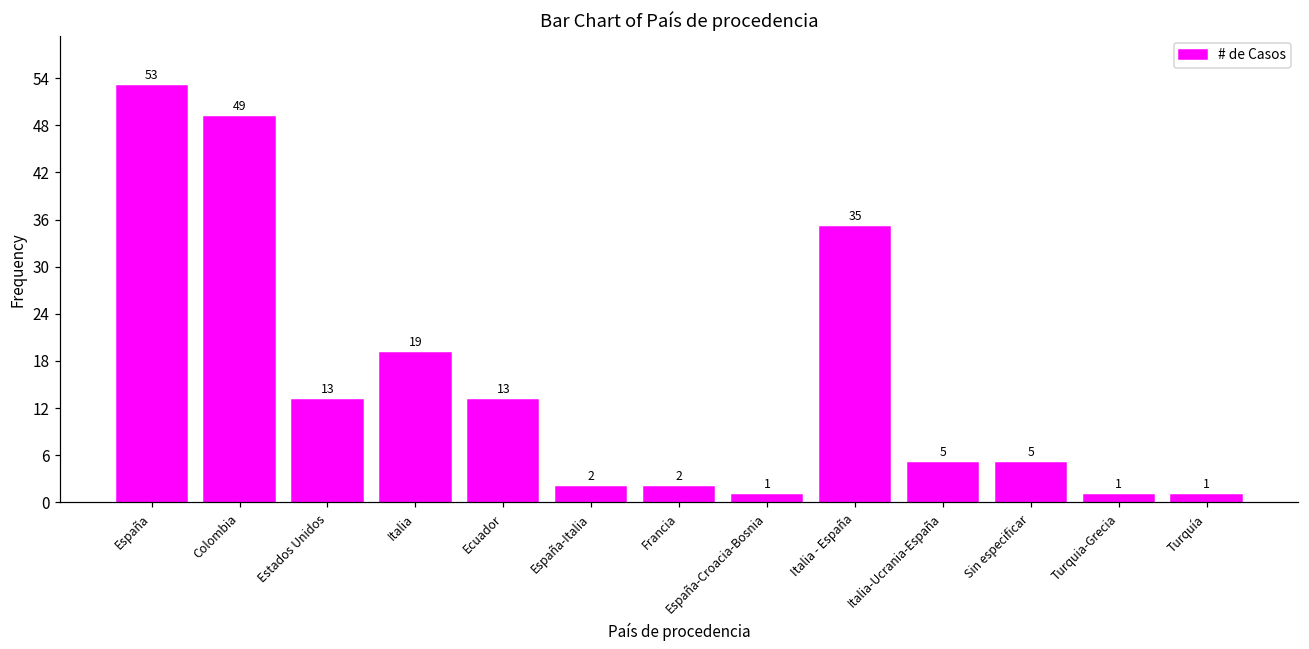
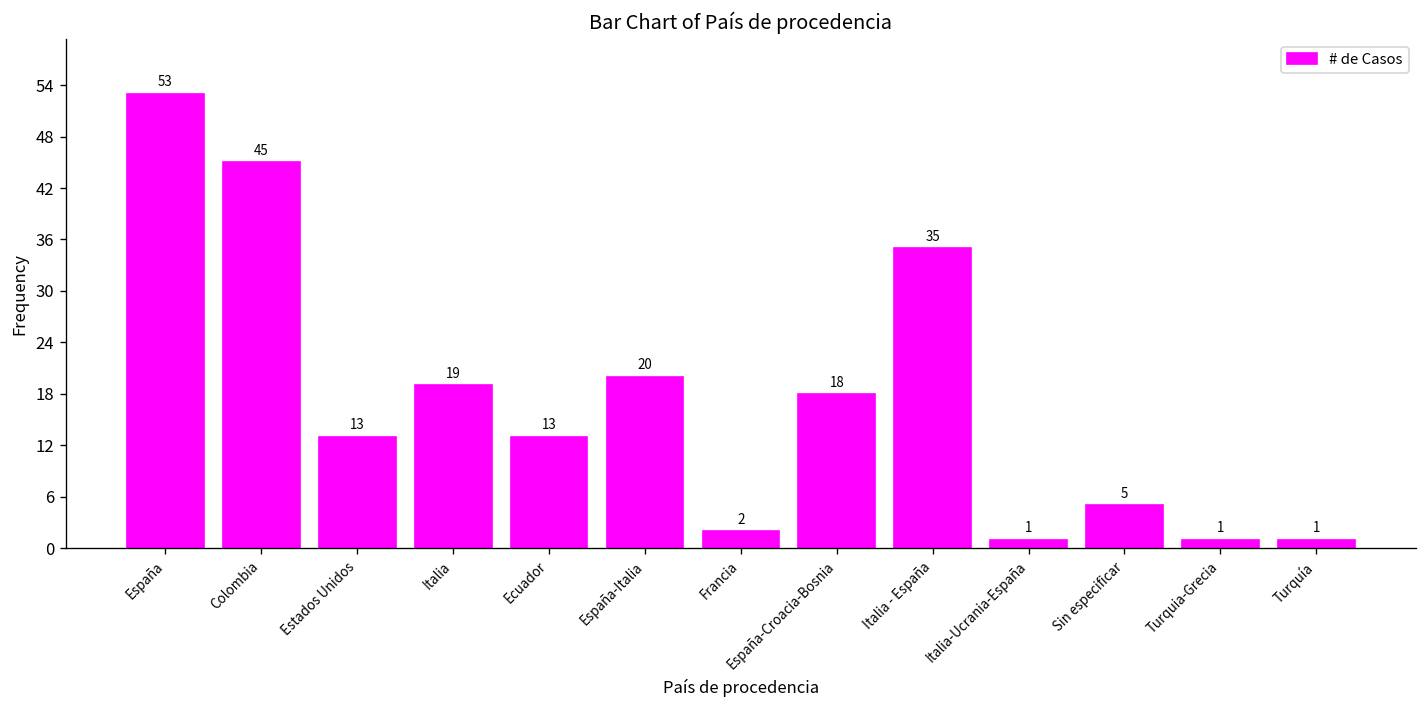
  {
    "España": 53,
-   "Colombia": 49,
+   "Colombia": 45,
    "Estados Unidos": 13,
    "Italia": 19,
    "Ecuador": 13,
-   "España-Italia": 2,
+   "España-Italia": 20,
    "Francia": 2,
-   "España-Croacia-Bosnia": 1,
+   "España-Croacia-Bosnia": 18,
    "Italia - España": 35,
-   "Italia-Ucrania-España": 5,
+   "Italia-Ucrania-España": 1,
    "Sin especificar": 5,
    "Turquia-Grecia": 1,
    "Turquía": 1
  }
